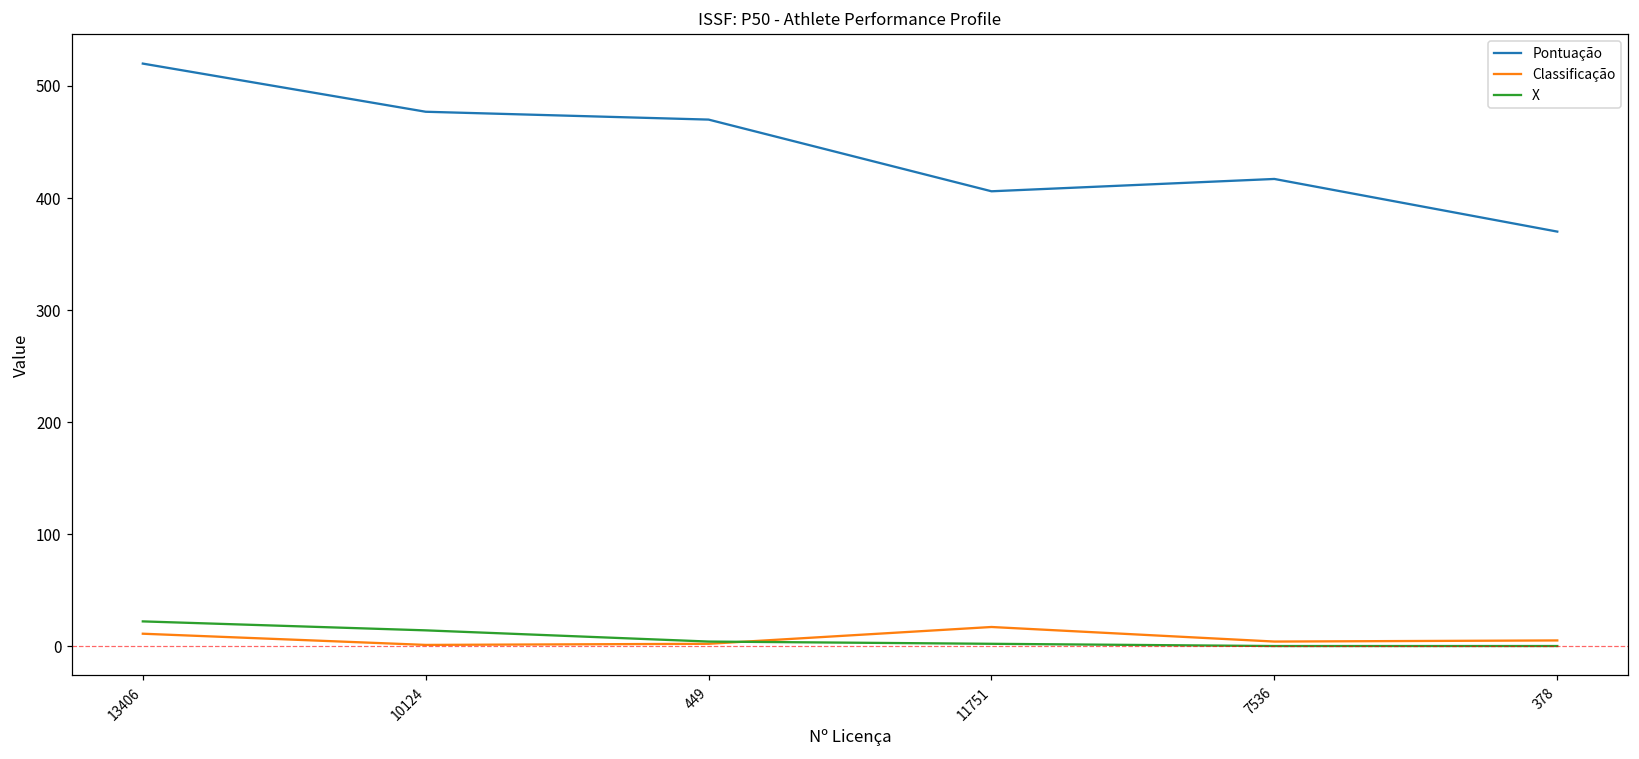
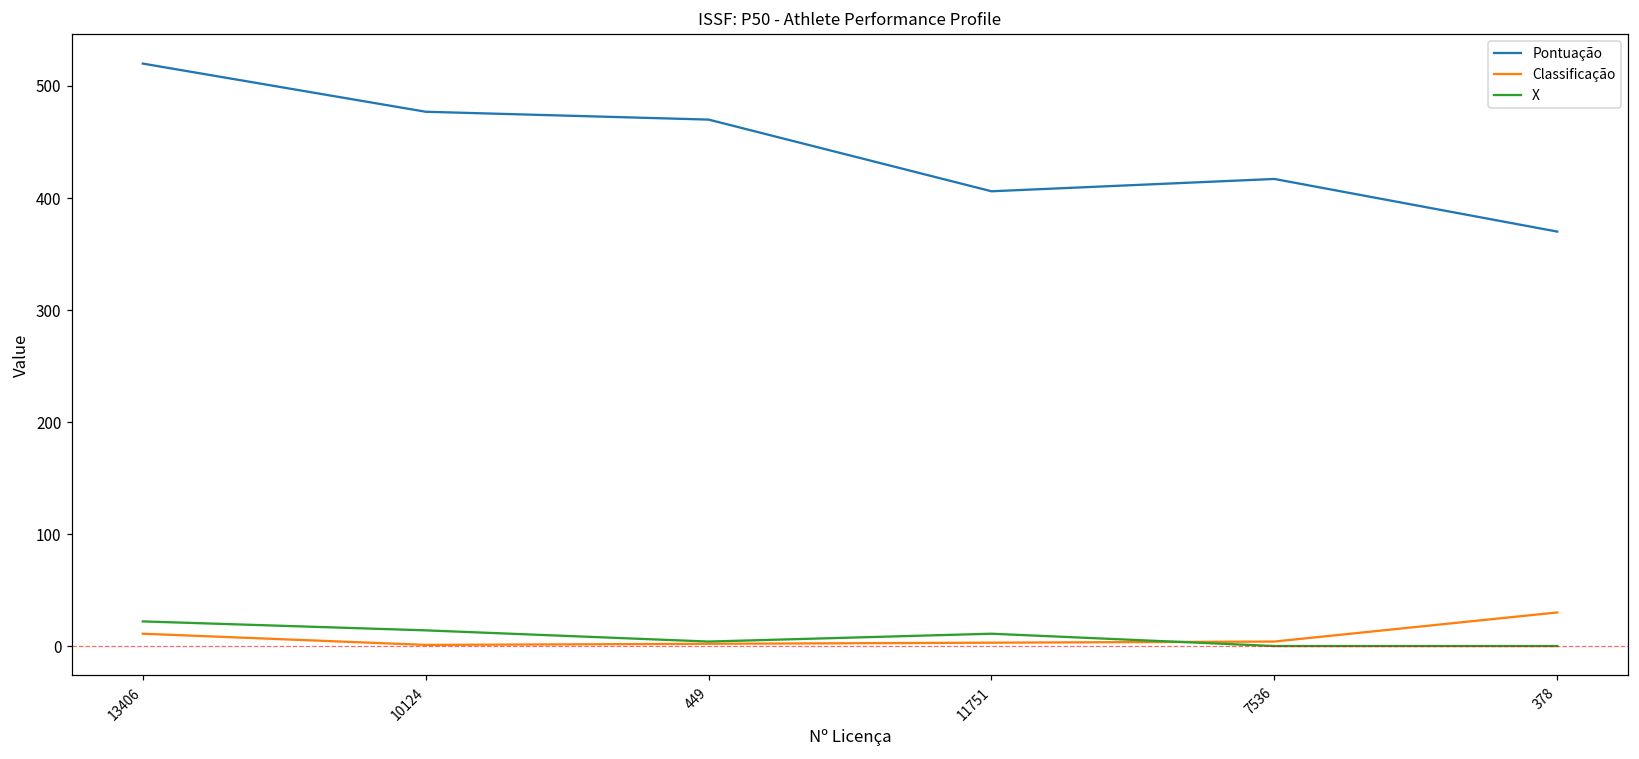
  {
    "Pontuação": {
      "13406": 520,
      "10124": 477,
      "449": 470,
      "11751": 406,
      "7536": 417,
      "378": 370
    },
    "Classificação": {
      "13406": 11,
      "10124": 1,
-     "11751": 17,
+     "11751": 3,
      "7536": 4,
-     "378": 5
+     "378": 30
    },
    "X": {
      "13406": 22,
      "10124": 14,
-     "11751": 2,
+     "11751": 11,
      "7536": 0,
      "378": 0
    }
  }
